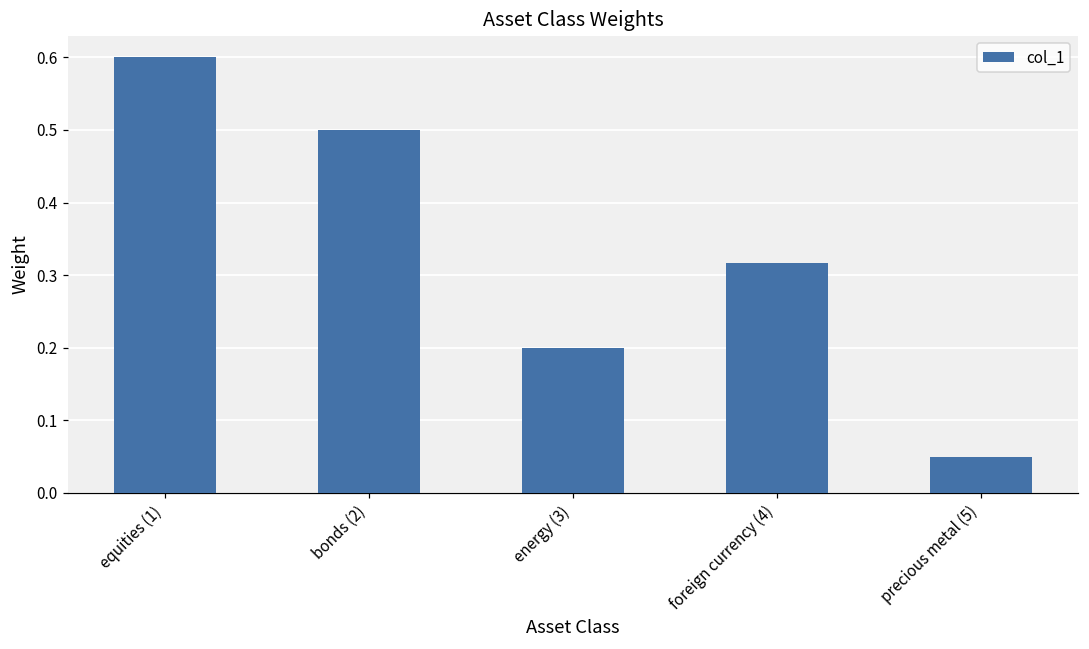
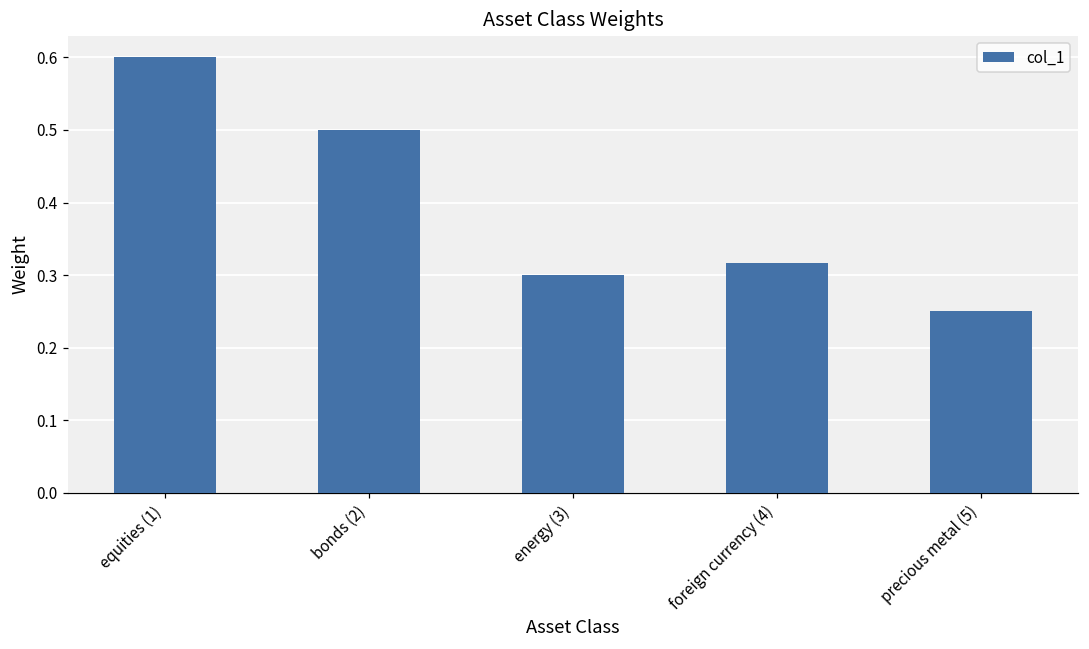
  {
    "equities (1)": 0.60,
    "bonds (2)": 0.50,
-   "energy (3)": 0.2,
+   "energy (3)": 0.3,
    "foreign currency (4)": 0.32,
-   "precious metal (5)": 0.05
+   "precious metal (5)": 0.25
  }
